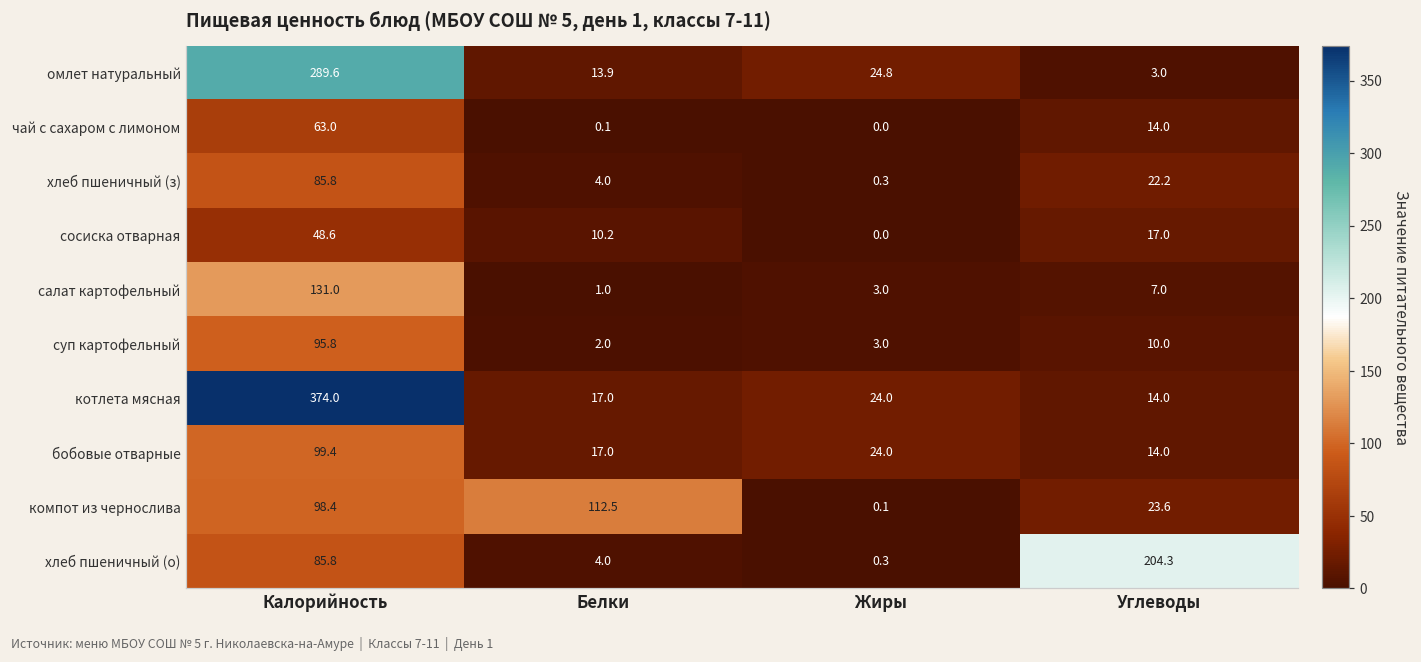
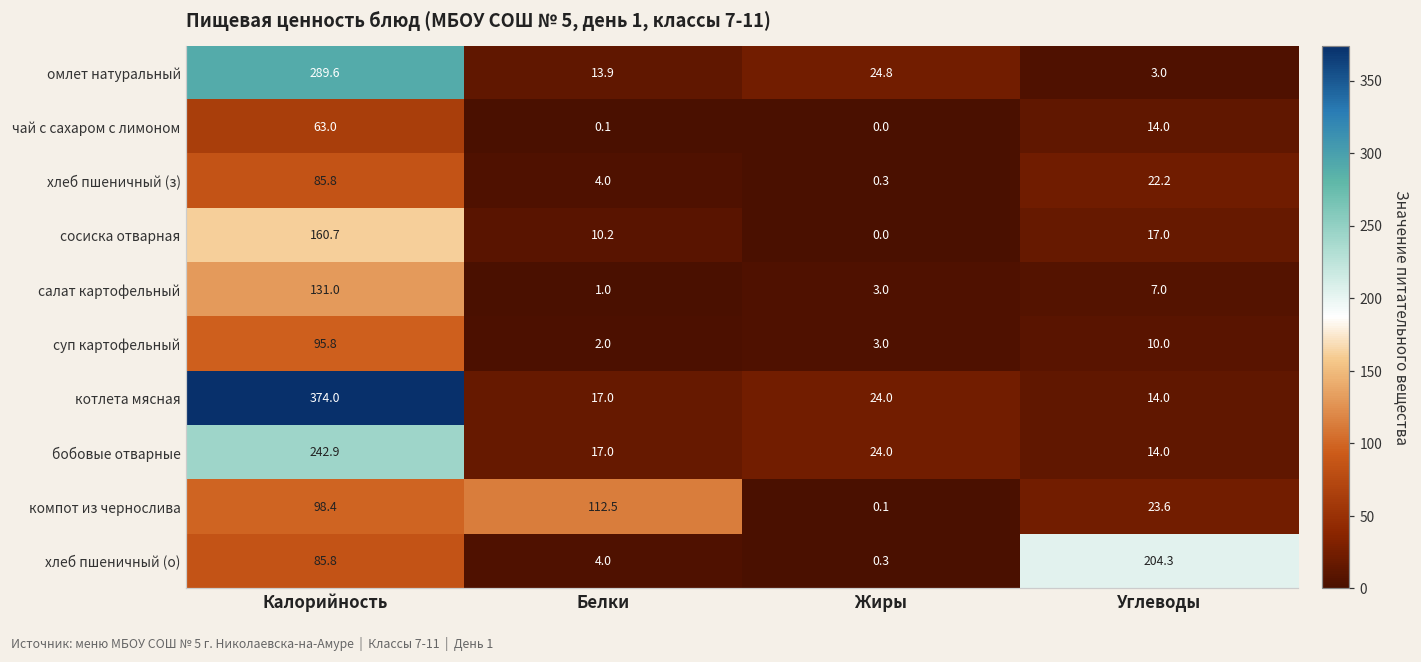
  {
    "омлет натуральный": {
      "Калорийность": 289.6,
      "Белки": 13.9,
      "Жиры": 24.8,
      "Углеводы": 3.0
    },
    "чай с сахаром с лимоном": {
      "Калорийность": 63.0,
      "Белки": 0.1,
      "Жиры": 0.0,
      "Углеводы": 14.0
    },
    "хлеб пшеничный (з)": {
      "Калорийность": 85.8,
      "Белки": 4.0,
      "Жиры": 0.3,
      "Углеводы": 22.2
    },
    "сосиска отварная": {
-     "Калорийность": 48.6,
+     "Калорийность": 160.7,
      "Белки": 10.2,
      "Жиры": 0.0,
      "Углеводы": 17.0
    },
    "салат картофельный": {
      "Калорийность": 131.0,
      "Белки": 1.0,
      "Жиры": 3.0,
      "Углеводы": 7.0
    },
    "суп картофельный": {
      "Калорийность": 95.8,
      "Белки": 2.0,
      "Жиры": 3.0,
      "Углеводы": 10.0
    },
    "котлета мясная": {
      "Калорийность": 374.0,
      "Белки": 17.0,
      "Жиры": 24.0,
      "Углеводы": 14.0
    },
    "бобовые отварные": {
-     "Калорийность": 99.4,
+     "Калорийность": 242.9,
      "Белки": 17.0,
      "Жиры": 24.0,
      "Углеводы": 14.0
    },
    "компот из чернослива": {
      "Калорийность": 98.4,
      "Белки": 112.5,
      "Жиры": 0.1,
      "Углеводы": 23.6
    },
    "хлеб пшеничный (о)": {
      "Калорийность": 85.8,
      "Белки": 4.0,
      "Жиры": 0.3,
      "Углеводы": 204.3
    }
  }
